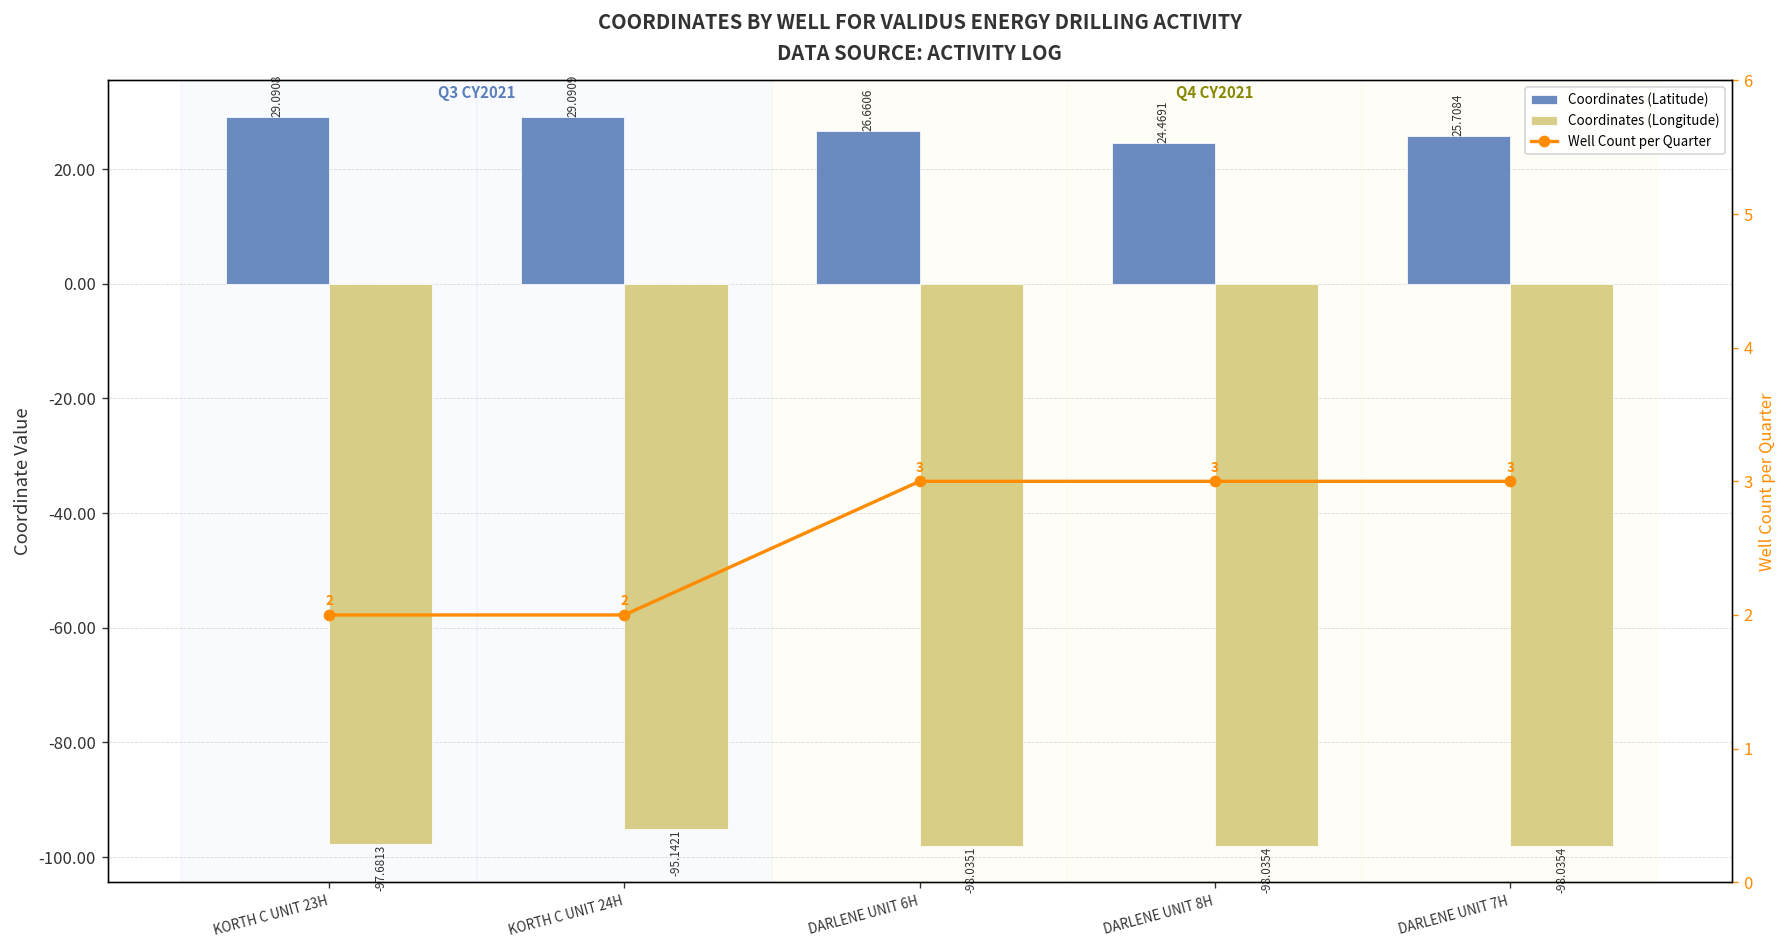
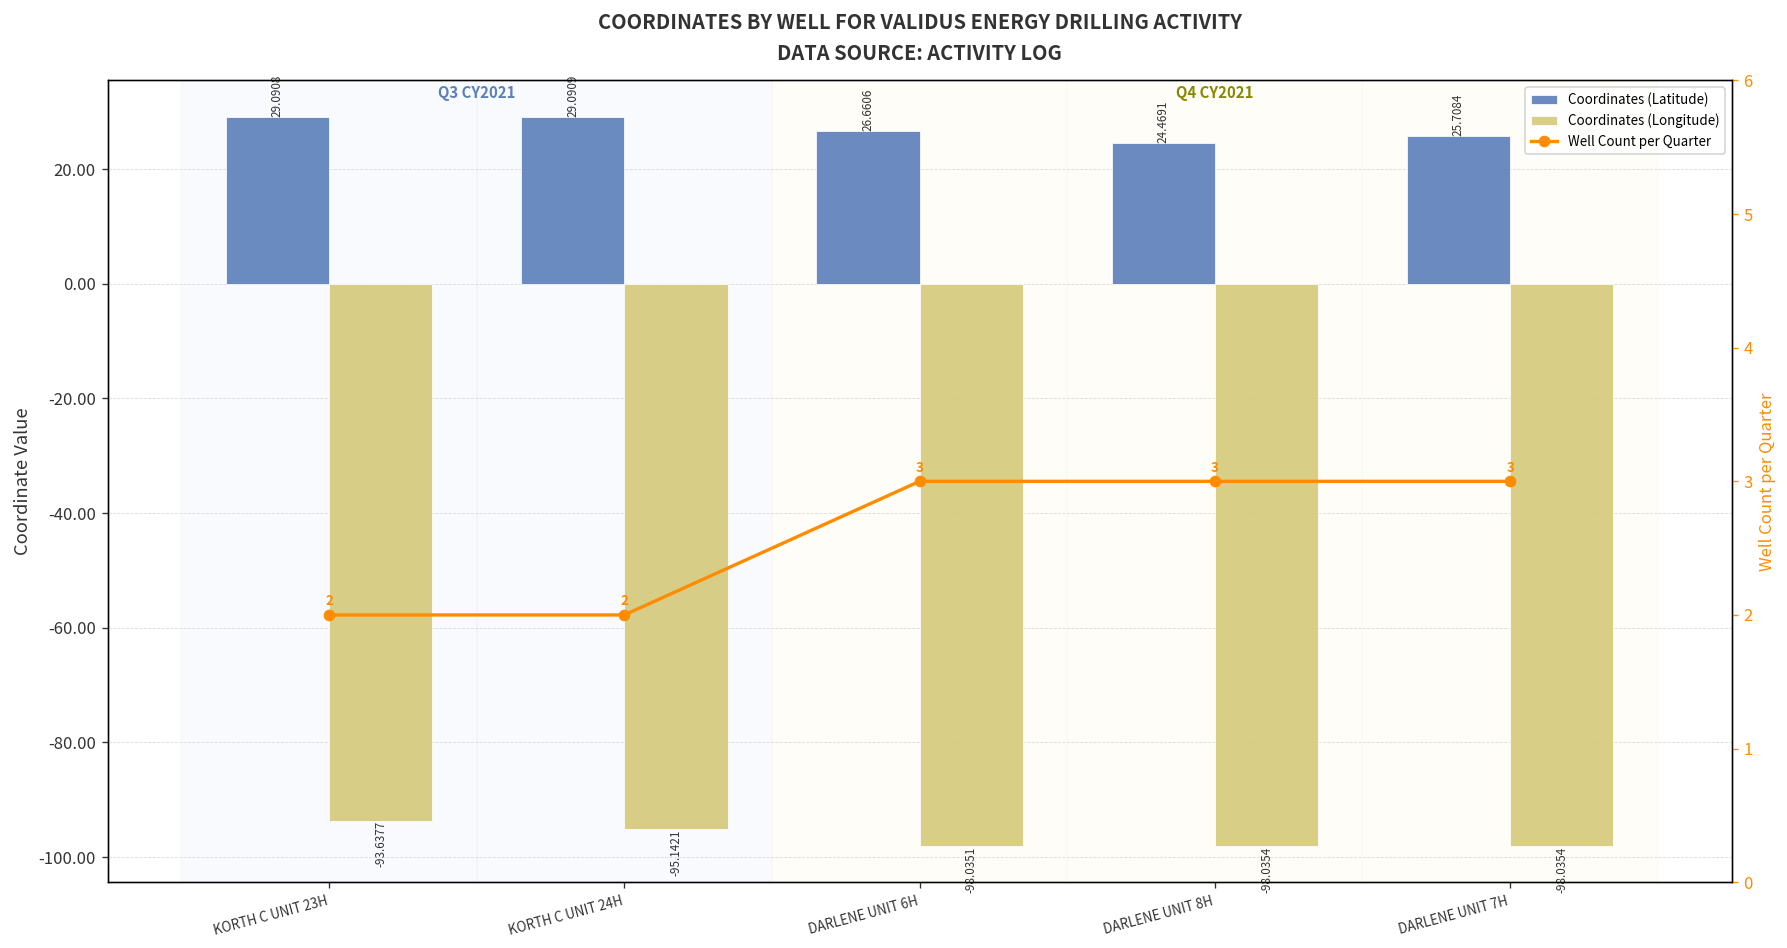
  {
    "Coordinates (Latitude)": {
      "KORTH C UNIT 23H": 29.0908,
      "KORTH C UNIT 24H": 29.0909,
      "DARLENE UNIT 6H": 26.6606,
      "DARLENE UNIT 8H": 24.4691,
      "DARLENE UNIT 7H": 25.7084
    },
    "Coordinates (Longitude)": {
-     "KORTH C UNIT 23H": -97.6813,
+     "KORTH C UNIT 23H": -93.6377,
      "KORTH C UNIT 24H": -95.1421,
      "DARLENE UNIT 6H": -98.0351,
      "DARLENE UNIT 8H": -98.0354,
      "DARLENE UNIT 7H": -98.0354
    },
    "Well Count per Quarter": {
      "KORTH C UNIT 23H": 2,
      "KORTH C UNIT 24H": 2,
      "DARLENE UNIT 6H": 3,
      "DARLENE UNIT 8H": 3,
      "DARLENE UNIT 7H": 3
    }
  }
